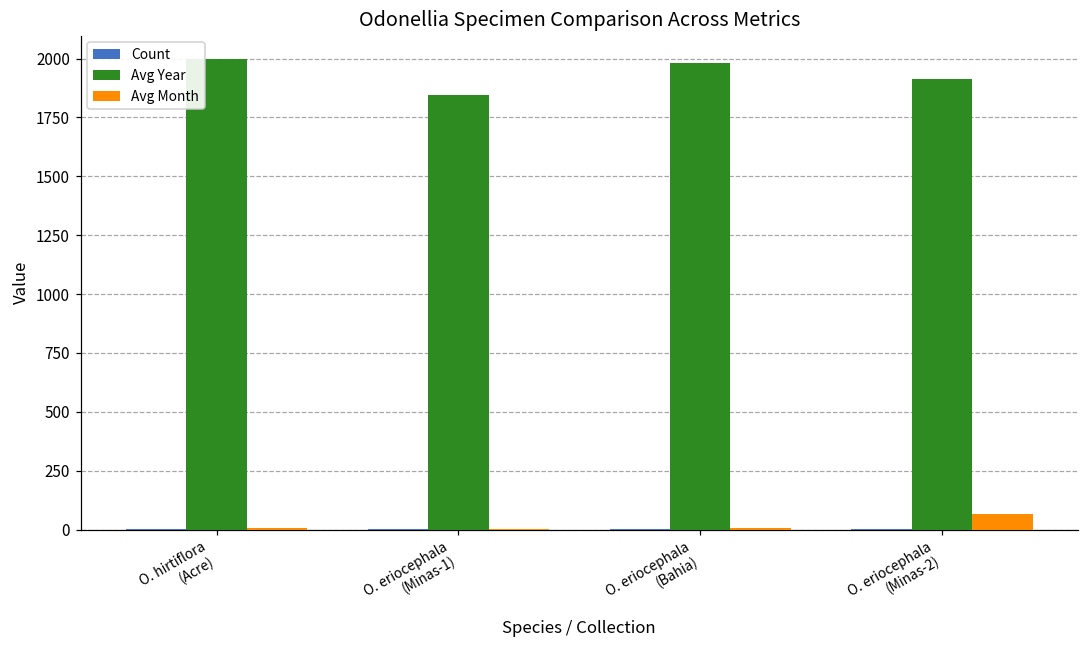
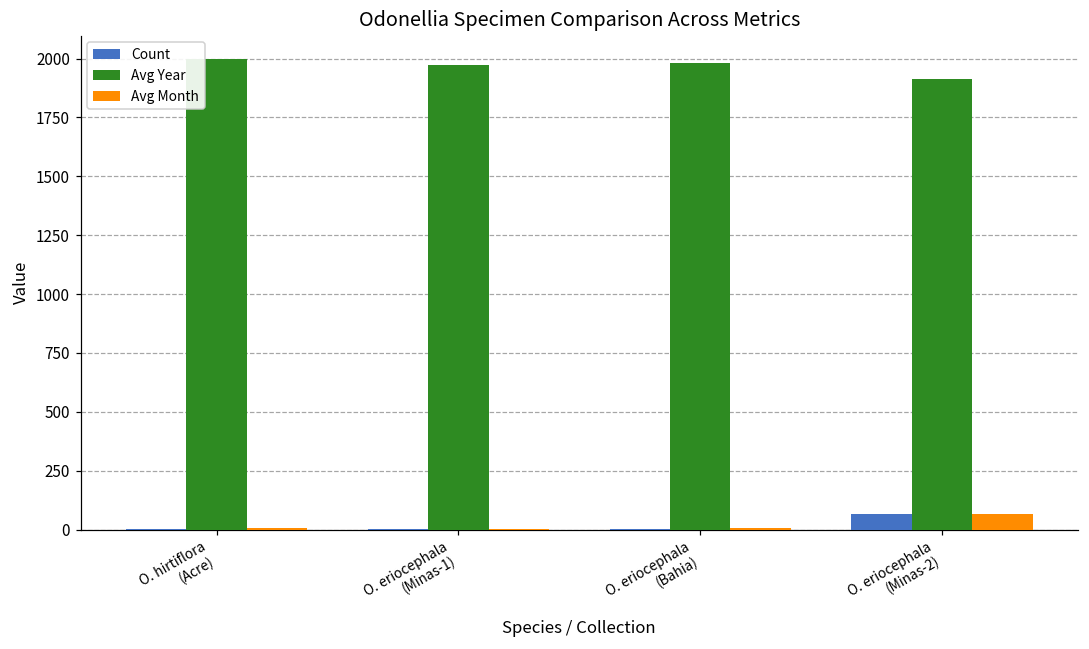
  {
    "Count": {
-     "O. eriocephala (Minas-2)": 0
+     "O. eriocephala (Minas-2)": 70
    },
    "Avg Year": {
      "O. hirtiflora (Acre)": 2000,
-     "O. eriocephala (Minas-1)": 1850,
+     "O. eriocephala (Minas-1)": 1970,
      "O. eriocephala (Bahia)": 1980,
      "O. eriocephala (Minas-2)": 1910
    },
    "Avg Month": {
      "O. eriocephala (Minas-2)": 60
    }
  }
